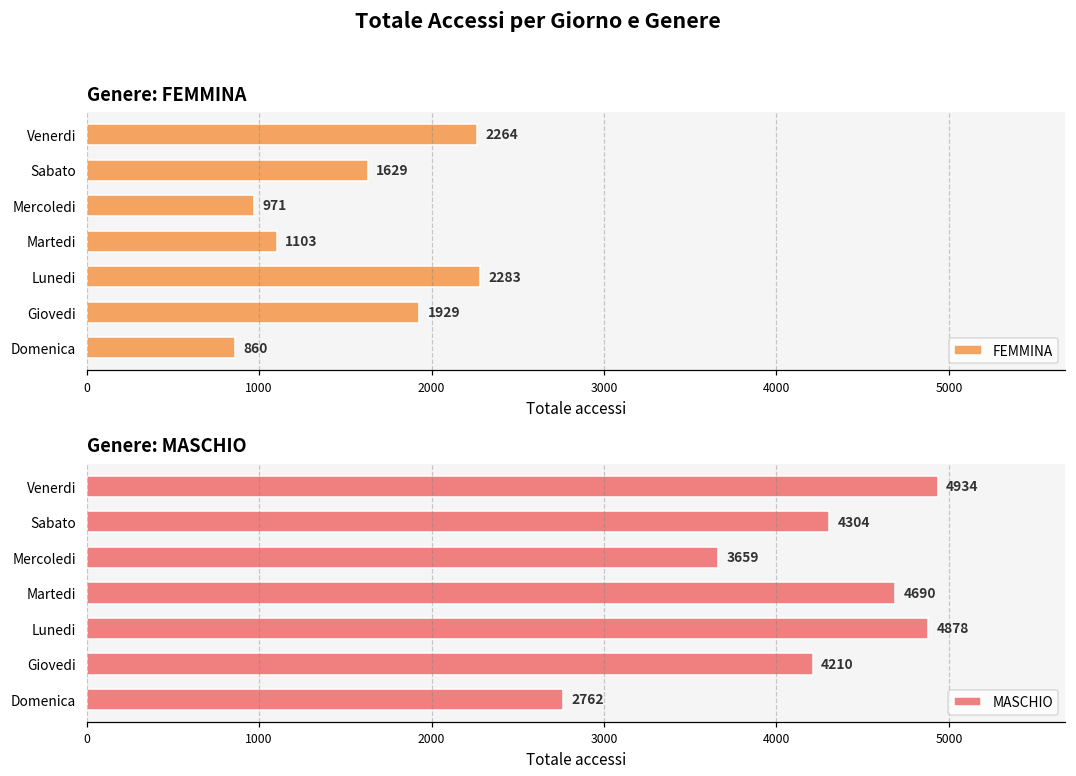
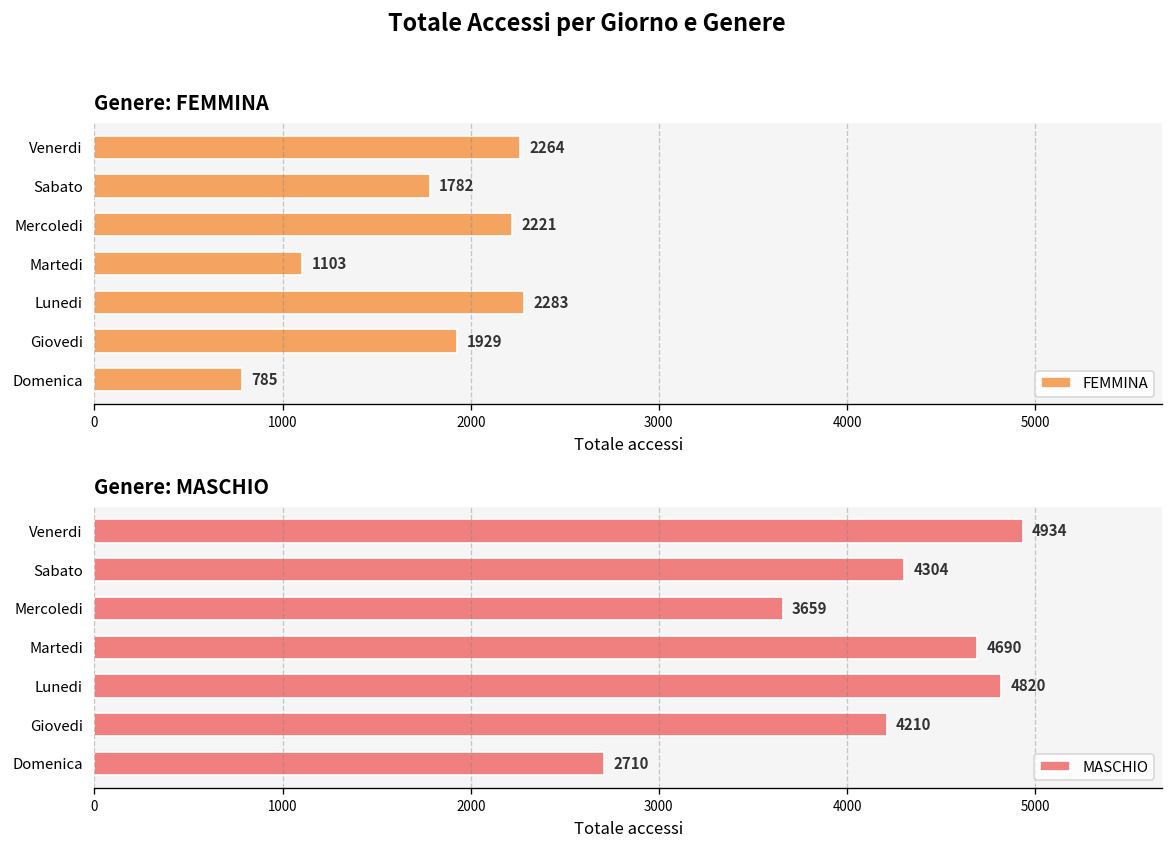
  {
    "Genere: FEMMINA": {
      "Venerdi": 2264,
-     "Sabato": 1629,
-     "Mercoledi": 971,
+     "Sabato": 1782,
+     "Mercoledi": 2221,
      "Martedi": 1103,
      "Lunedi": 2283,
      "Giovedi": 1929,
-     "Domenica": 860
+     "Domenica": 785
    },
    "Genere: MASCHIO": {
      "Venerdi": 4934,
      "Sabato": 4304,
      "Mercoledi": 3659,
      "Martedi": 4690,
-     "Lunedi": 4878,
+     "Lunedi": 4820,
      "Giovedi": 4210,
-     "Domenica": 2762
+     "Domenica": 2710
    }
  }
